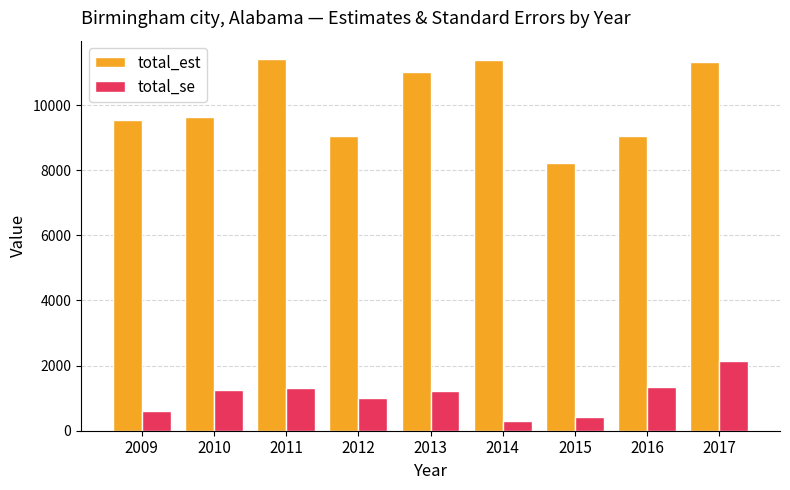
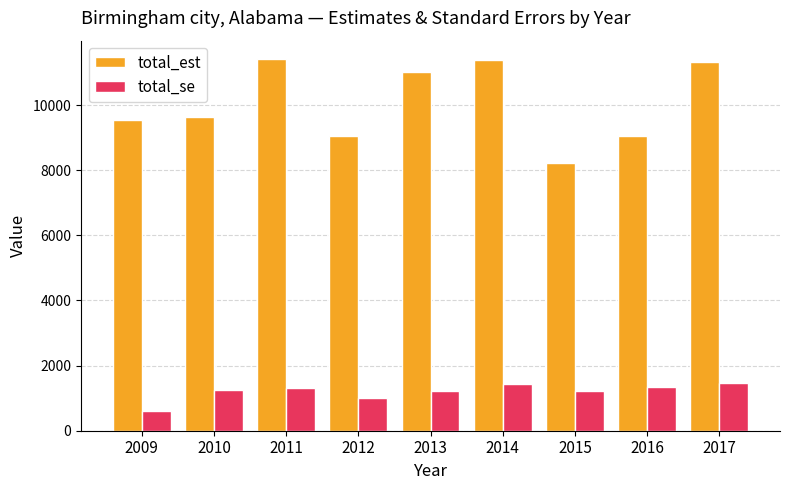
  {
    "total_est": {
      "2009": 9500,
      "2010": 9600,
      "2011": 11400,
      "2012": 9000,
      "2013": 11000,
      "2014": 11400,
      "2015": 8200,
      "2016": 9100,
      "2017": 11300
    },
    "total_se": {
      "2009": 600,
      "2010": 1300,
      "2011": 1300,
      "2012": 1000,
      "2013": 1200,
-     "2014": 300,
-     "2015": 400,
+     "2014": 1400,
+     "2015": 1200,
      "2016": 1300,
-     "2017": 2100
+     "2017": 1500
    }
  }
